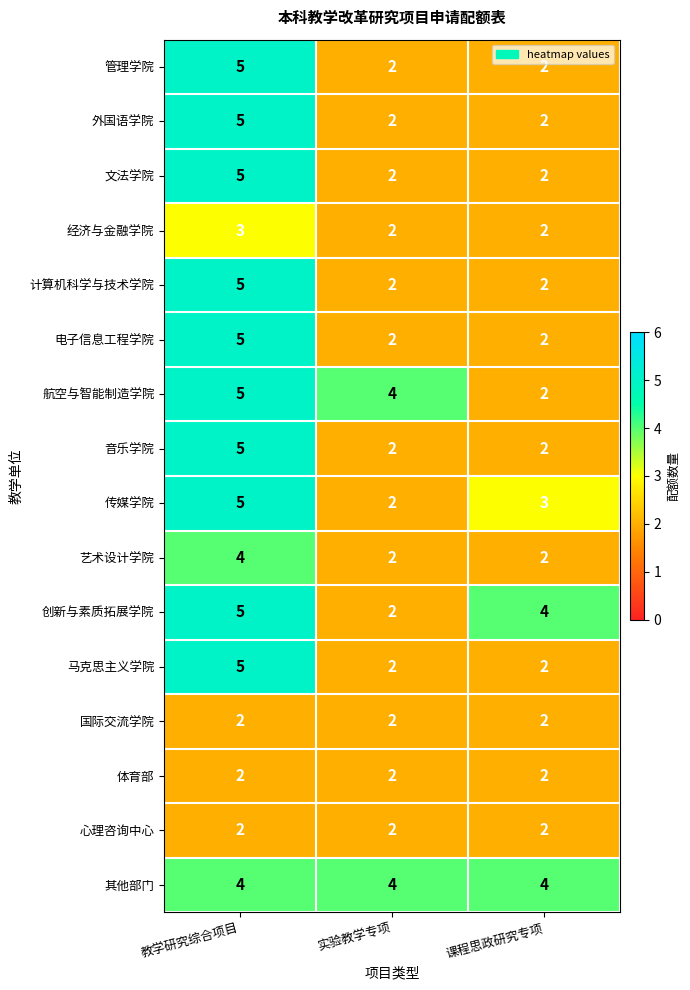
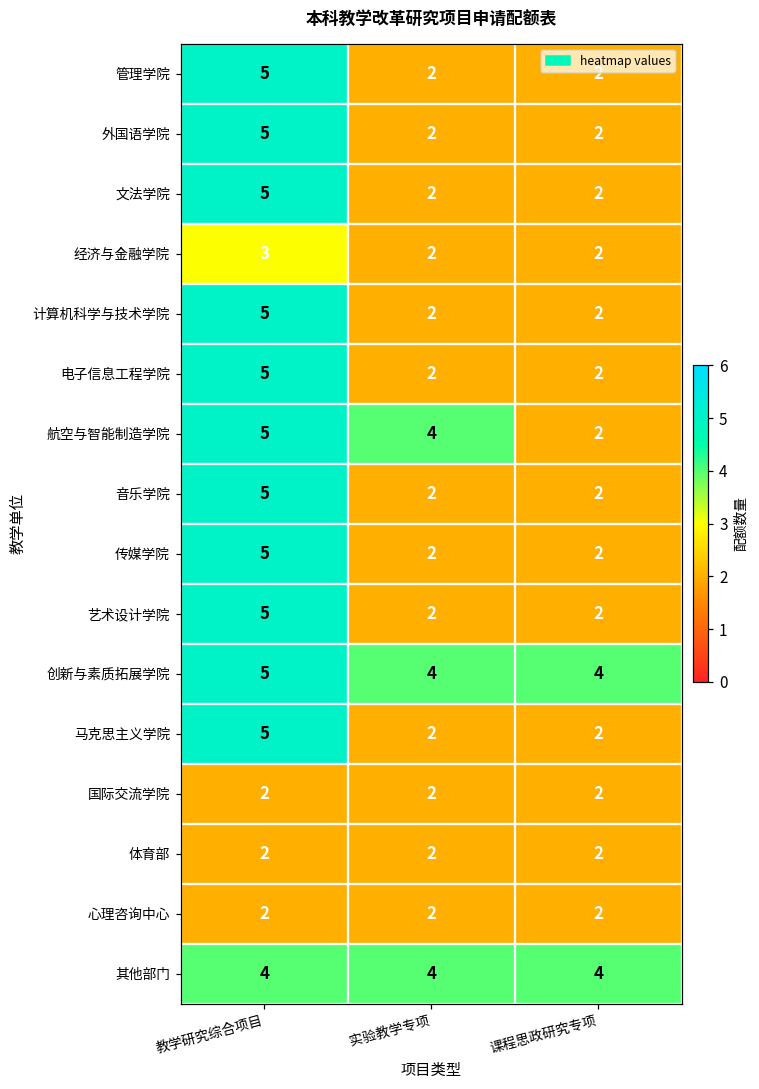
  {
    "管理学院": {
      "教学研究综合项目": 5,
      "实验教学专项": 2
    },
    "外国语学院": {
      "教学研究综合项目": 5,
      "实验教学专项": 2,
      "课程思政研究专项": 2
    },
    "文法学院": {
      "教学研究综合项目": 5,
      "实验教学专项": 2,
      "课程思政研究专项": 2
    },
    "经济与金融学院": {
      "教学研究综合项目": 3,
      "实验教学专项": 2,
      "课程思政研究专项": 2
    },
    "计算机科学与技术学院": {
      "教学研究综合项目": 5,
      "实验教学专项": 2,
      "课程思政研究专项": 2
    },
    "电子信息工程学院": {
      "教学研究综合项目": 5,
      "实验教学专项": 2,
      "课程思政研究专项": 2
    },
    "航空与智能制造学院": {
      "教学研究综合项目": 5,
      "实验教学专项": 4,
      "课程思政研究专项": 2
    },
    "音乐学院": {
      "教学研究综合项目": 5,
      "实验教学专项": 2,
      "课程思政研究专项": 2
    },
    "传媒学院": {
      "教学研究综合项目": 5,
      "实验教学专项": 2,
-     "课程思政研究专项": 3
+     "课程思政研究专项": 2
    },
    "艺术设计学院": {
-     "教学研究综合项目": 4,
+     "教学研究综合项目": 5,
      "实验教学专项": 2,
      "课程思政研究专项": 2
    },
    "创新与素质拓展学院": {
      "教学研究综合项目": 5,
-     "实验教学专项": 2,
+     "实验教学专项": 4,
      "课程思政研究专项": 4
    },
    "马克思主义学院": {
      "教学研究综合项目": 5,
      "实验教学专项": 2,
      "课程思政研究专项": 2
    },
    "国际交流学院": {
      "教学研究综合项目": 2,
      "实验教学专项": 2,
      "课程思政研究专项": 2
    },
    "体育部": {
      "教学研究综合项目": 2,
      "实验教学专项": 2,
      "课程思政研究专项": 2
    },
    "心理咨询中心": {
      "教学研究综合项目": 2,
      "实验教学专项": 2,
      "课程思政研究专项": 2
    },
    "其他部门": {
      "教学研究综合项目": 4,
      "实验教学专项": 4,
      "课程思政研究专项": 4
    }
  }
